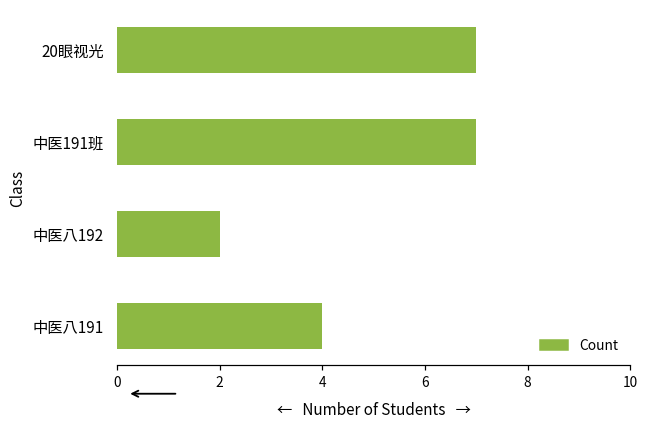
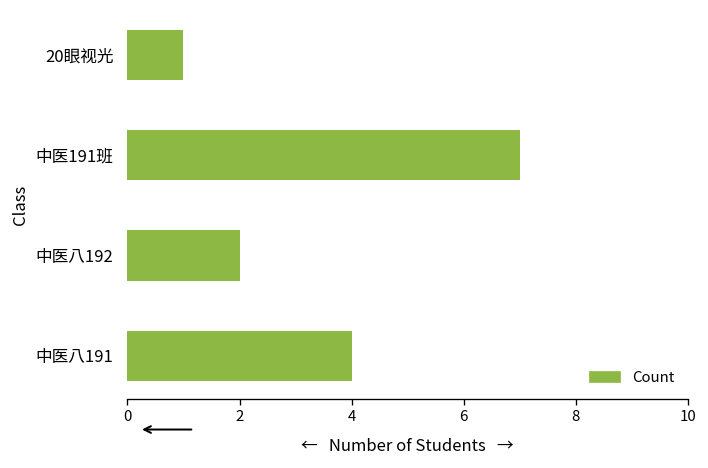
  {
-   "20眼视光": 7,
+   "20眼视光": 1,
    "中医191班": 7,
    "中医八192": 2,
    "中医八191": 4
  }
